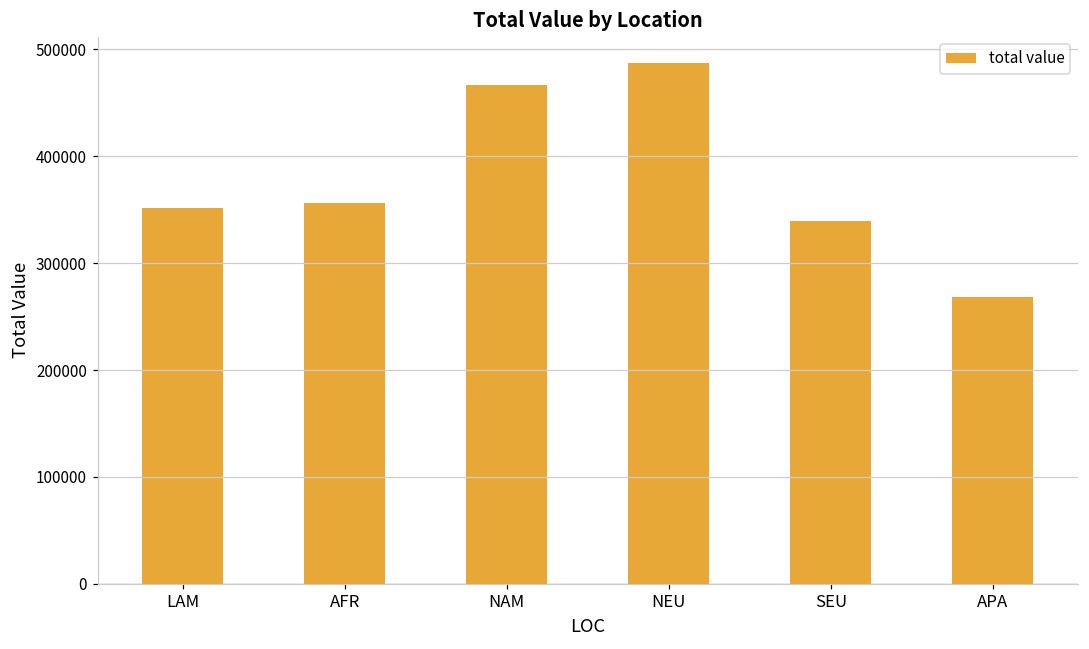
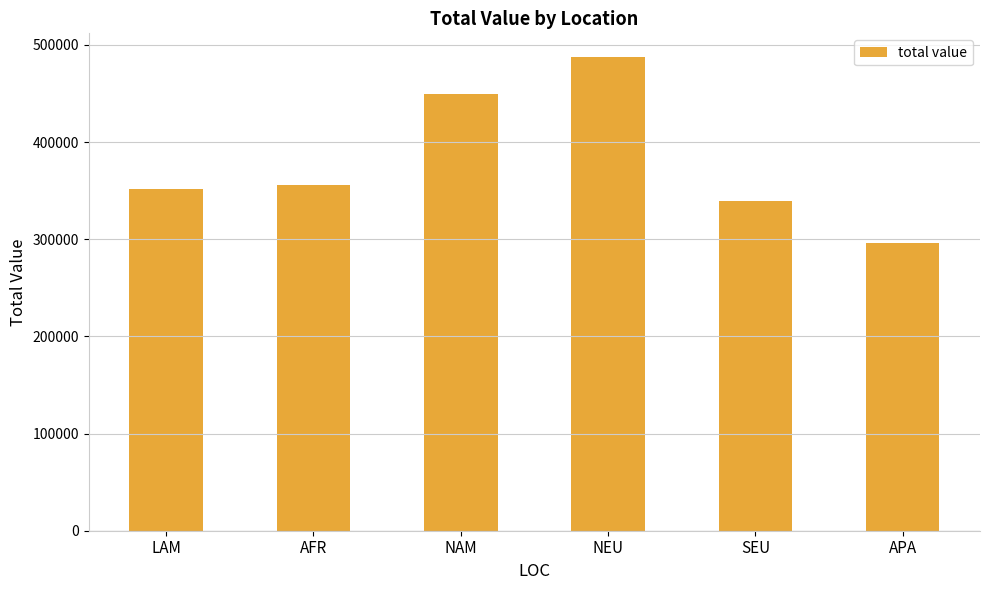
  {
    "LAM": 350000,
    "AFR": 360000,
-   "NAM": 470000,
+   "NAM": 450000,
    "NEU": 490000,
    "SEU": 340000,
-   "APA": 270000
+   "APA": 300000
  }
